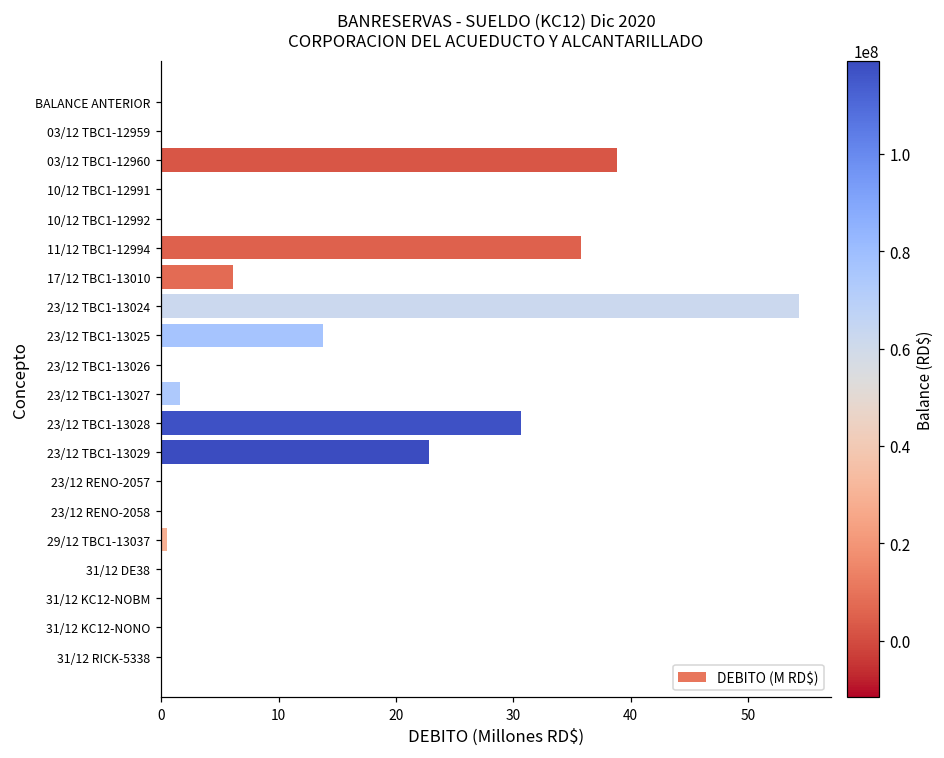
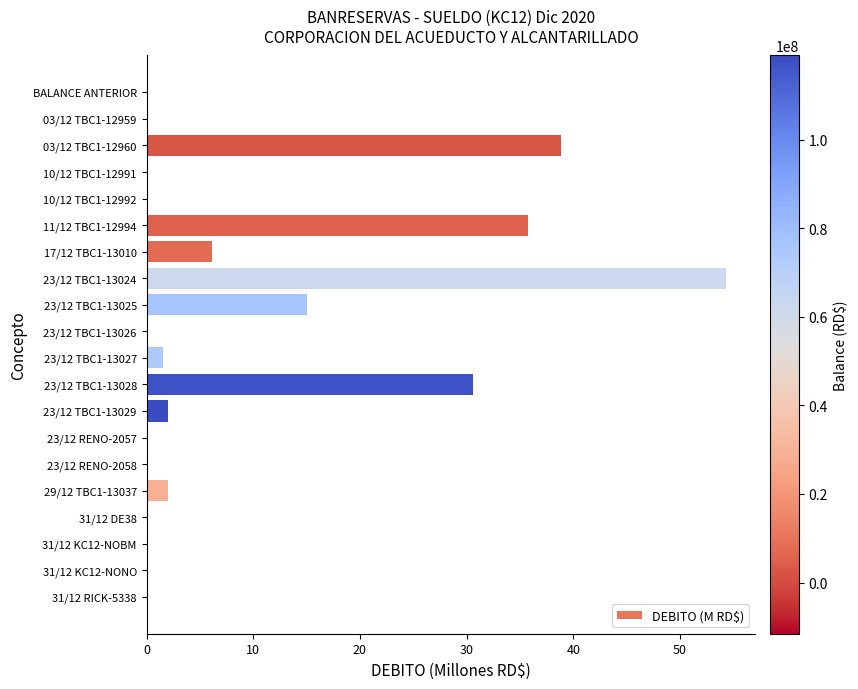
  {
    "BALANCE ANTERIOR": 0.0,
    "03/12 TBC1-12959": 0.0,
    "03/12 TBC1-12960": 38.8,
    "10/12 TBC1-12991": 0.0,
    "10/12 TBC1-12992": 0.0,
    "11/12 TBC1-12994": 35.7,
    "17/12 TBC1-13010": 6.1,
    "23/12 TBC1-13024": 54.3,
-   "23/12 TBC1-13025": 13.8,
+   "23/12 TBC1-13025": 15.0,
    "23/12 TBC1-13026": 0.0,
    "23/12 TBC1-13027": 1.6,
    "23/12 TBC1-13028": 30.6,
-   "23/12 TBC1-13029": 22.9,
+   "23/12 TBC1-13029": 2.0,
    "23/12 RENO-2057": 0.0,
    "23/12 RENO-2058": 0.0,
-   "29/12 TBC1-13037": 0.5,
+   "29/12 TBC1-13037": 2.0,
    "31/12 KC12-NOBM": 0.0,
    "31/12 KC12-NONO": 0.0
  }
